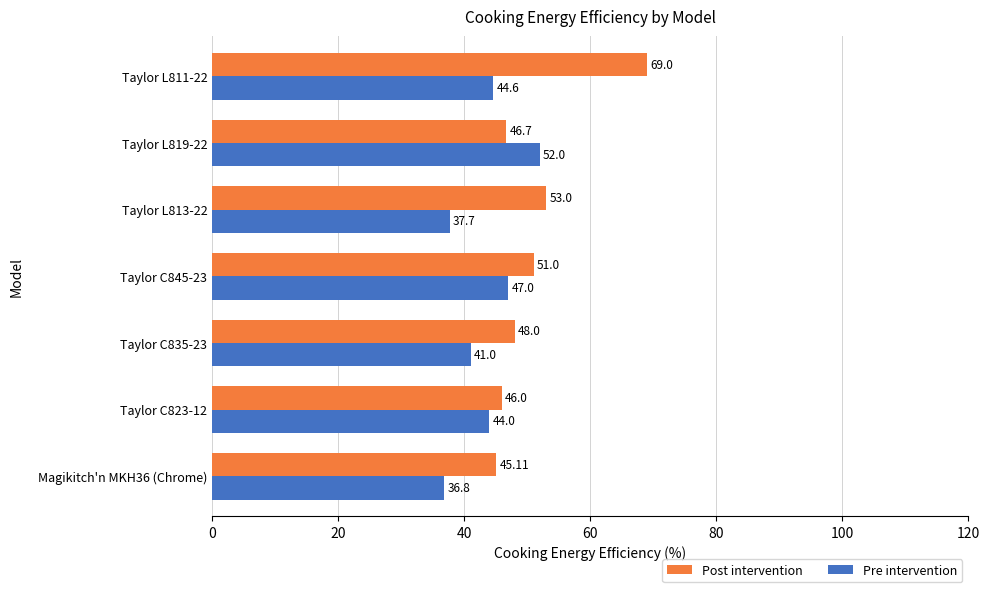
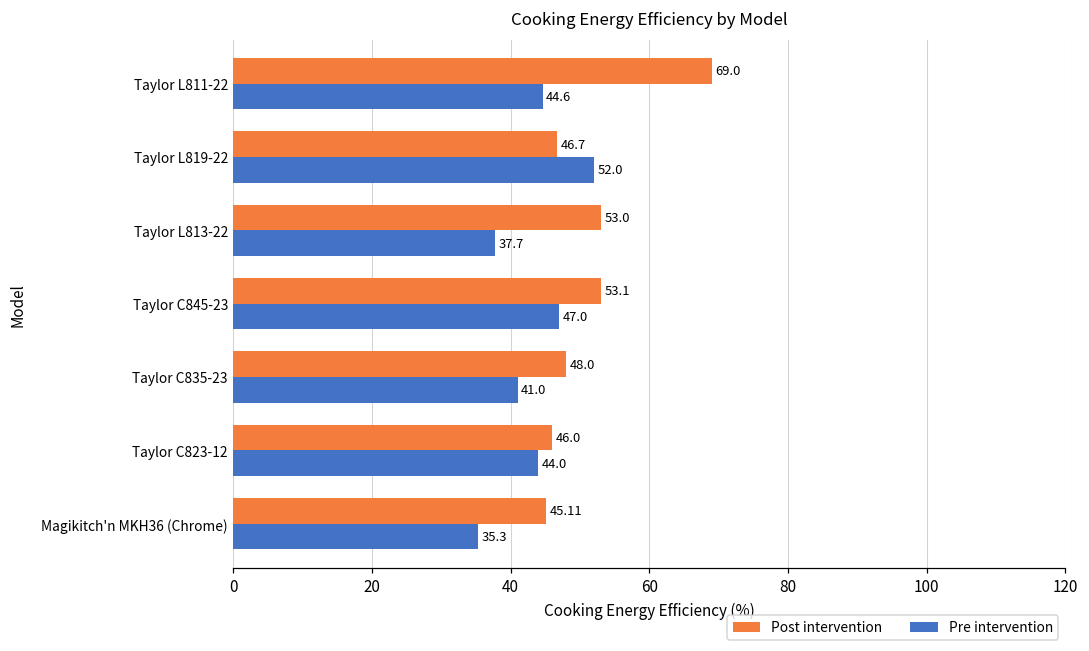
  {
    "Post intervention": {
      "Taylor L811-22": 69.0,
      "Taylor L819-22": 46.7,
      "Taylor L813-22": 53.0,
-     "Taylor C845-23": 51.0,
+     "Taylor C845-23": 53.1,
      "Taylor C835-23": 48.0,
      "Taylor C823-12": 46.0,
      "Magikitch'n MKH36 (Chrome)": 45.11
    },
    "Pre intervention": {
      "Taylor L811-22": 44.6,
      "Taylor L819-22": 52.0,
      "Taylor L813-22": 37.7,
      "Taylor C845-23": 47.0,
      "Taylor C835-23": 41.0,
      "Taylor C823-12": 44.0,
-     "Magikitch'n MKH36 (Chrome)": 36.8
+     "Magikitch'n MKH36 (Chrome)": 35.3
    }
  }
